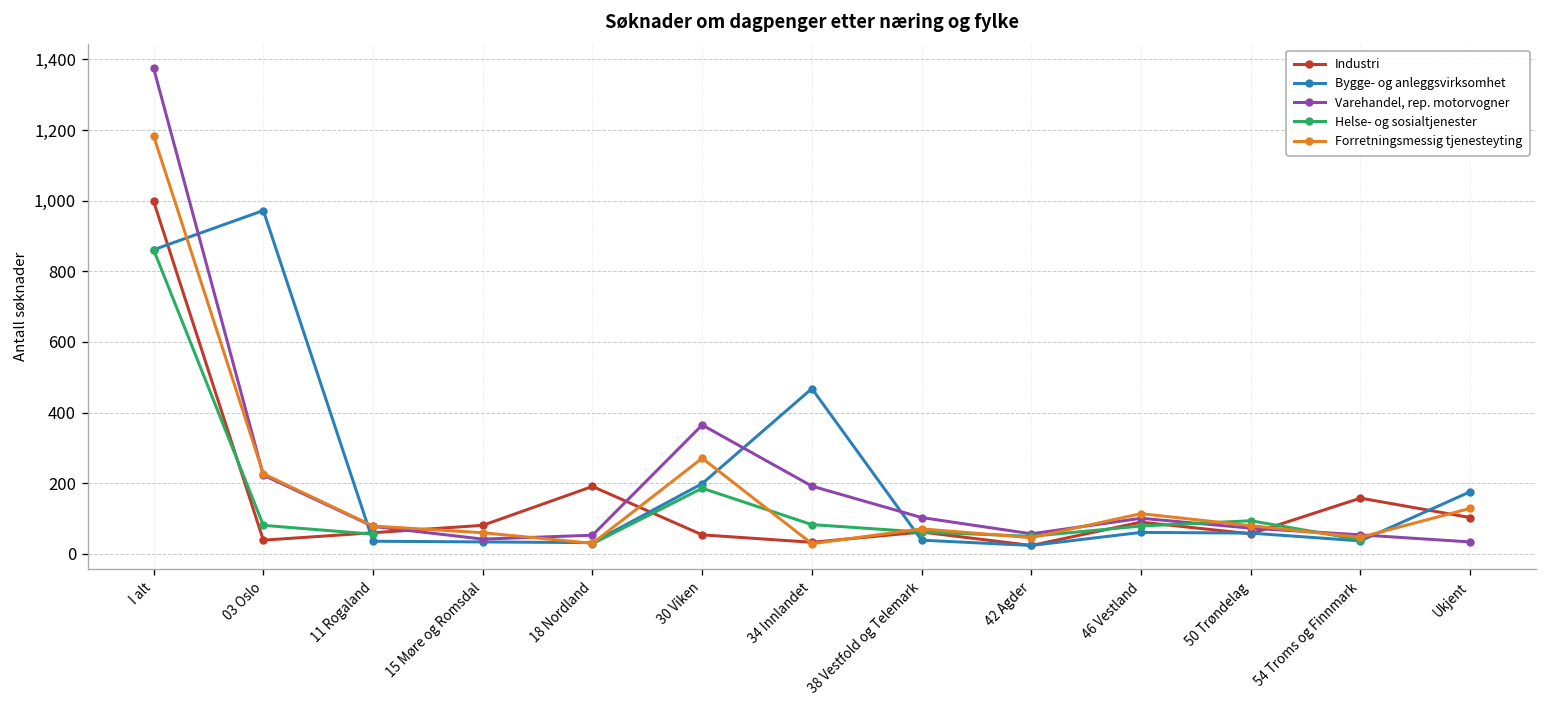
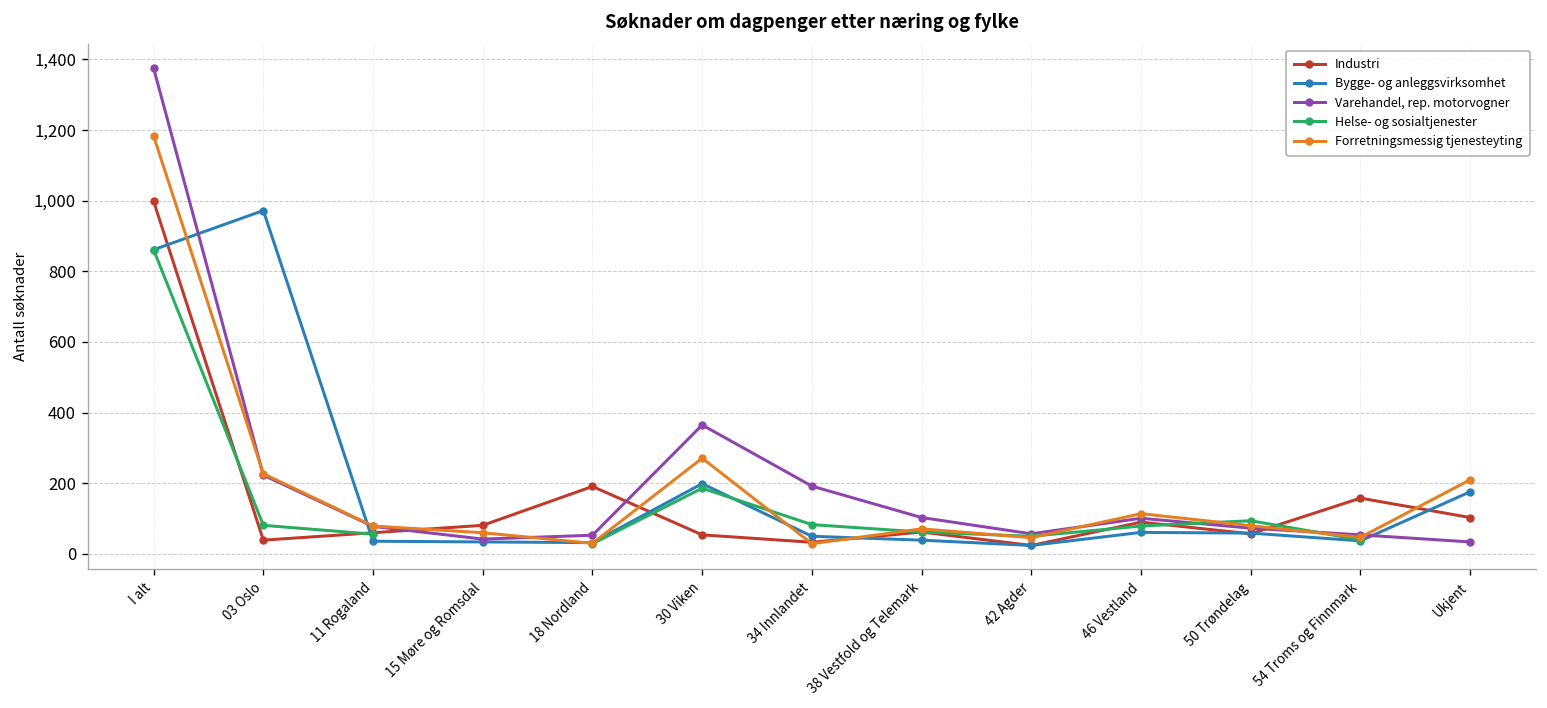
  {
    "Industri": {
      "I alt": "1,000",
      "03 Oslo": "40",
      "15 Møre og Romsdal": "80",
      "18 Nordland": "190",
      "30 Viken": "50",
      "46 Vestland": "90",
      "54 Troms og Finnmark": "160",
      "Ukjent": "100"
    },
    "Bygge- og anleggsvirksomhet": {
      "03 Oslo": "970",
      "11 Rogaland": "40",
      "30 Viken": "200",
-     "34 Innlandet": "470",
+     "34 Innlandet": "50",
      "38 Vestfold og Telemark": "40",
      "46 Vestland": "60",
      "Ukjent": "180"
    },
    "Varehandel, rep. motorvogner": {
      "I alt": "1,380",
      "18 Nordland": "50",
      "30 Viken": "370",
      "34 Innlandet": "190",
      "38 Vestfold og Telemark": "100",
      "46 Vestland": "100",
      "Ukjent": "30"
    },
    "Helse- og sosialtjenester": {
      "03 Oslo": "80",
      "30 Viken": "190",
      "34 Innlandet": "80",
      "46 Vestland": "80",
      "50 Trøndelag": "90"
    },
    "Forretningsmessig tjenesteyting": {
      "I alt": "1,180",
      "15 Møre og Romsdal": "60",
      "30 Viken": "270",
      "38 Vestfold og Telemark": "70",
      "46 Vestland": "110",
-     "Ukjent": "130"
+     "Ukjent": "210"
    }
  }
